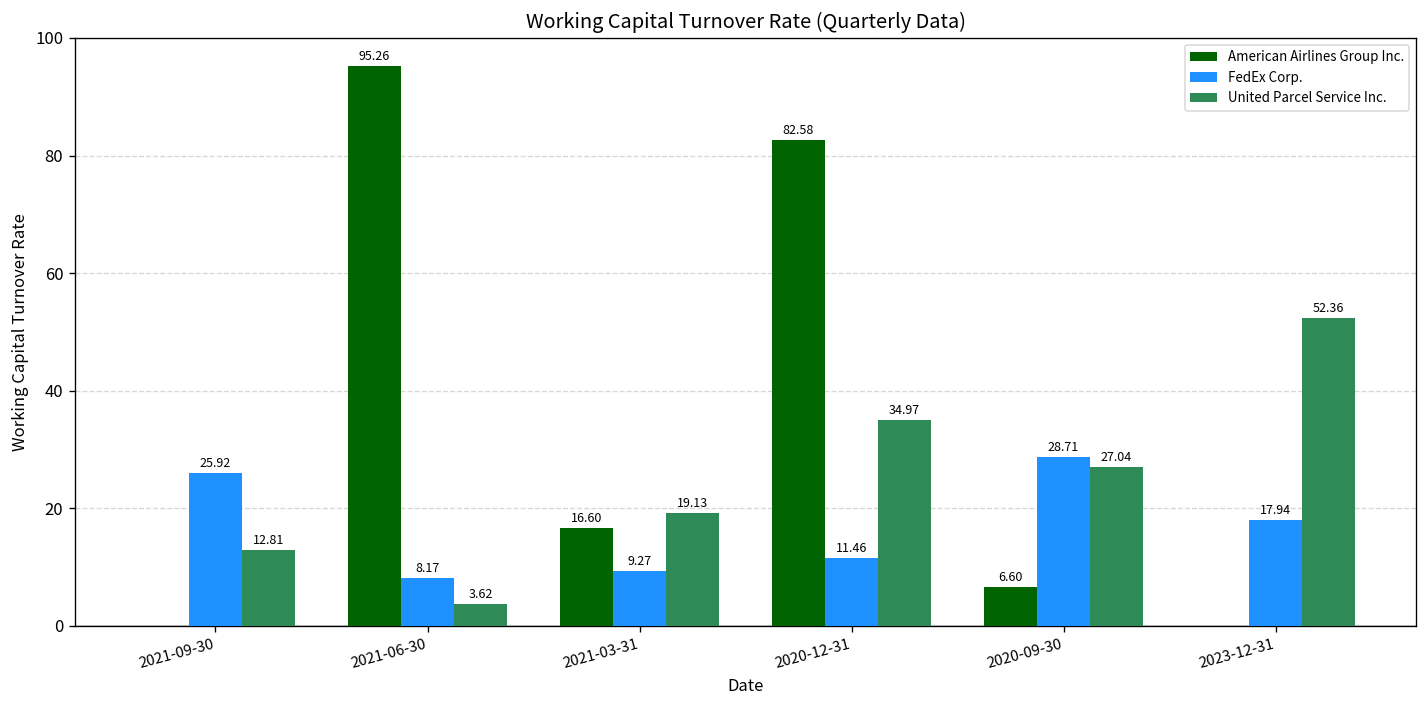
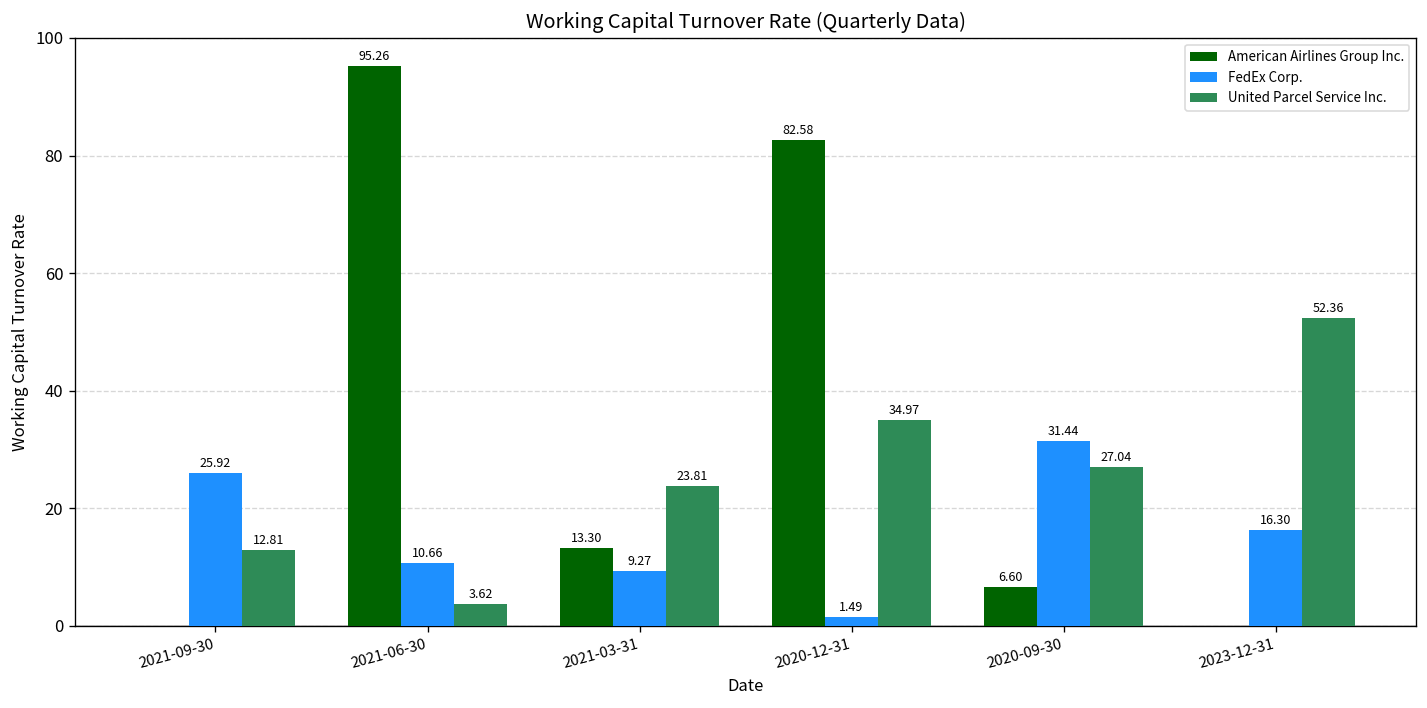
  {
    "American Airlines Group Inc.": {
      "2021-06-30": 95.26,
-     "2021-03-31": 16.60,
+     "2021-03-31": 13.30,
      "2020-12-31": 82.58,
      "2020-09-30": 6.60
    },
    "FedEx Corp.": {
      "2021-09-30": 25.92,
-     "2021-06-30": 8.17,
+     "2021-06-30": 10.66,
      "2021-03-31": 9.27,
-     "2020-12-31": 11.46,
-     "2020-09-30": 28.71,
-     "2023-12-31": 17.94
+     "2020-12-31": 1.49,
+     "2020-09-30": 31.44,
+     "2023-12-31": 16.30
    },
    "United Parcel Service Inc.": {
      "2021-09-30": 12.81,
      "2021-06-30": 3.62,
-     "2021-03-31": 19.13,
+     "2021-03-31": 23.81,
      "2020-12-31": 34.97,
      "2020-09-30": 27.04,
      "2023-12-31": 52.36
    }
  }
